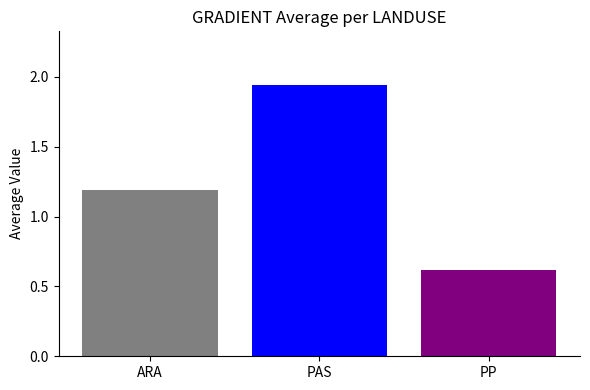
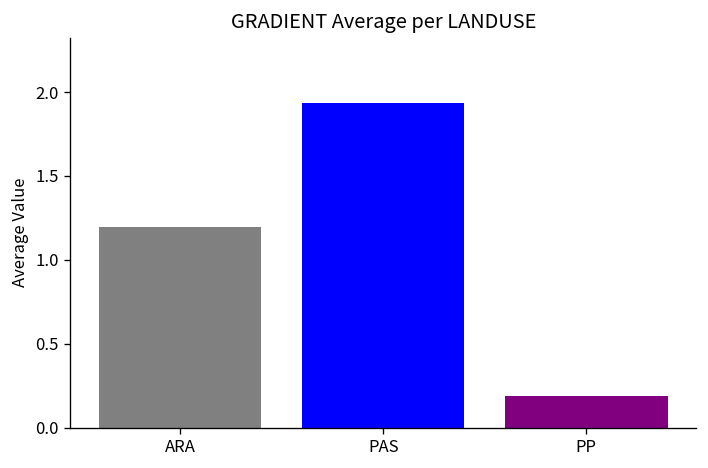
  {
    "ARA": 1.19,
    "PAS": 1.94,
-   "PP": 0.62
+   "PP": 0.19
  }
